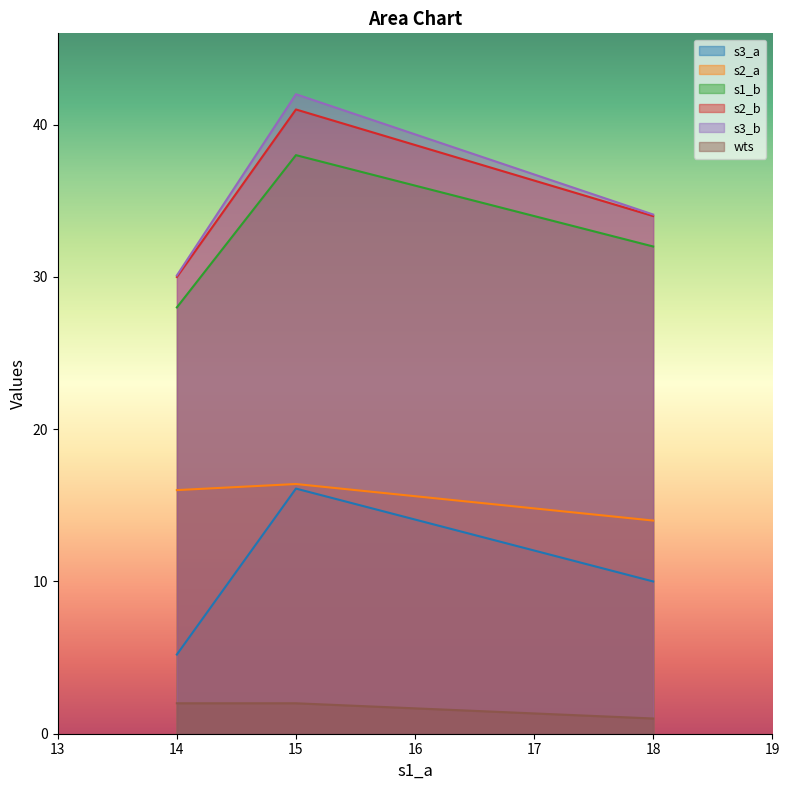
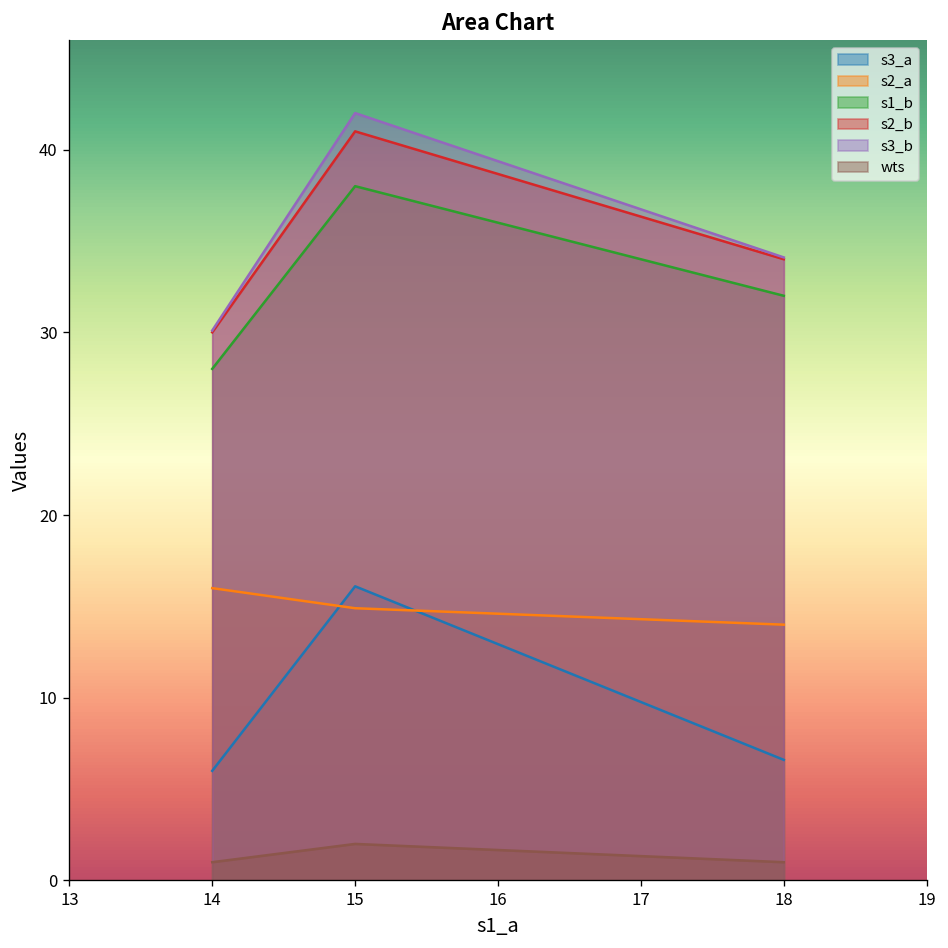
  {
    "s3_a": {
-     "14": 5.2,
+     "14": 6.0,
      "15": 16.1,
-     "18": 10.0
+     "18": 6.6
    },
    "s2_a": {
      "14": 16.0,
-     "15": 16.4,
+     "15": 14.9,
      "18": 14.0
    },
    "s1_b": {
      "14": 28.0,
      "15": 38.0,
      "18": 32.0
    },
    "s2_b": {
      "15": 41.0
    },
    "s3_b": {
      "15": 42.0
    },
    "wts": {
-     "14": 2,
+     "14": 1,
      "15": 2,
      "18": 1
    }
  }
